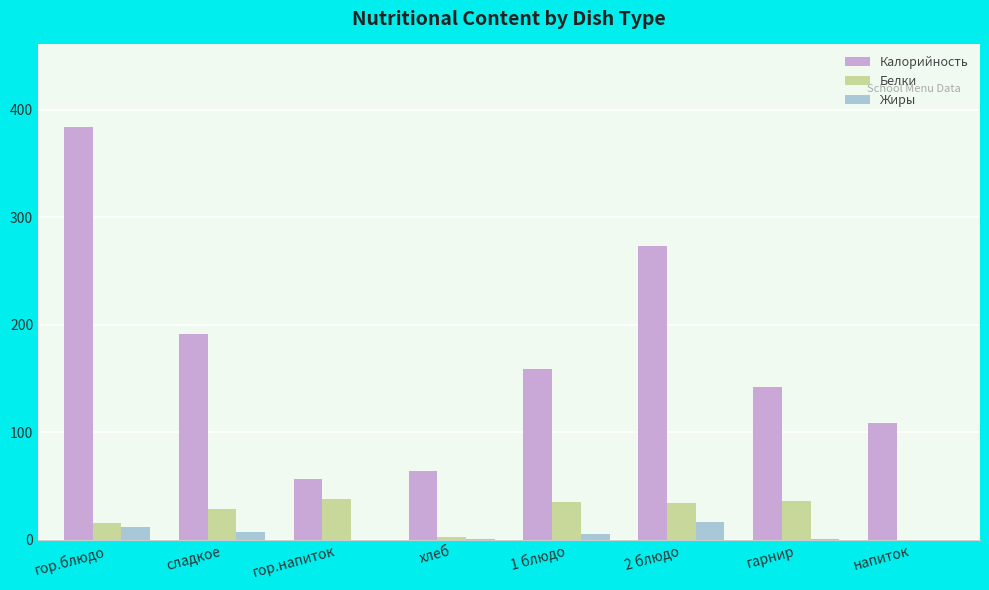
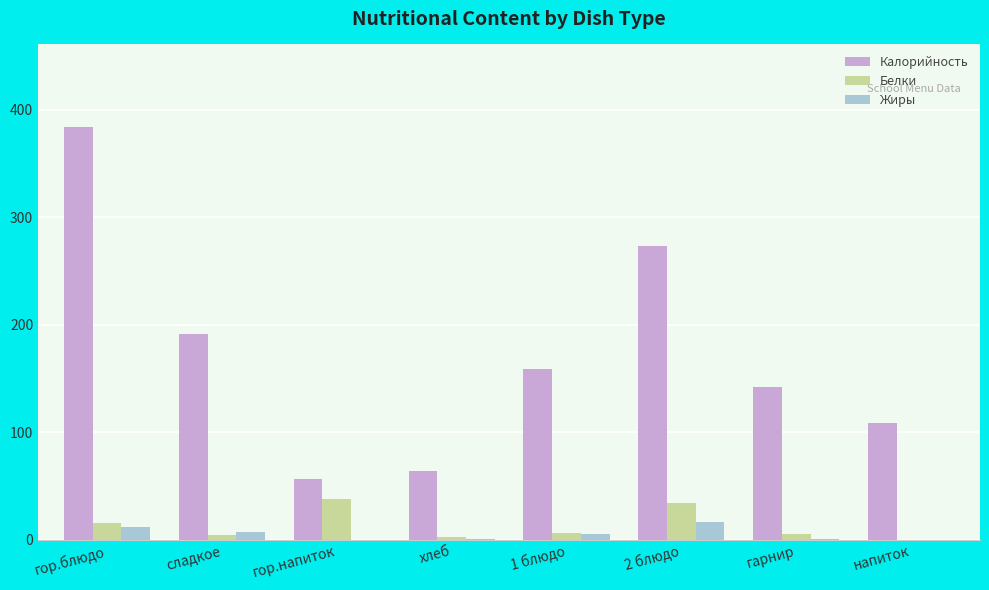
  {
    "Белки": {
      "гор.блюдо": 15,
-     "сладкое": 28,
+     "сладкое": 4,
      "гор.напиток": 38,
-     "1 блюдо": 35,
+     "1 блюдо": 6,
      "2 блюдо": 34,
-     "гарнир": 36
+     "гарнир": 5
    }
  }
